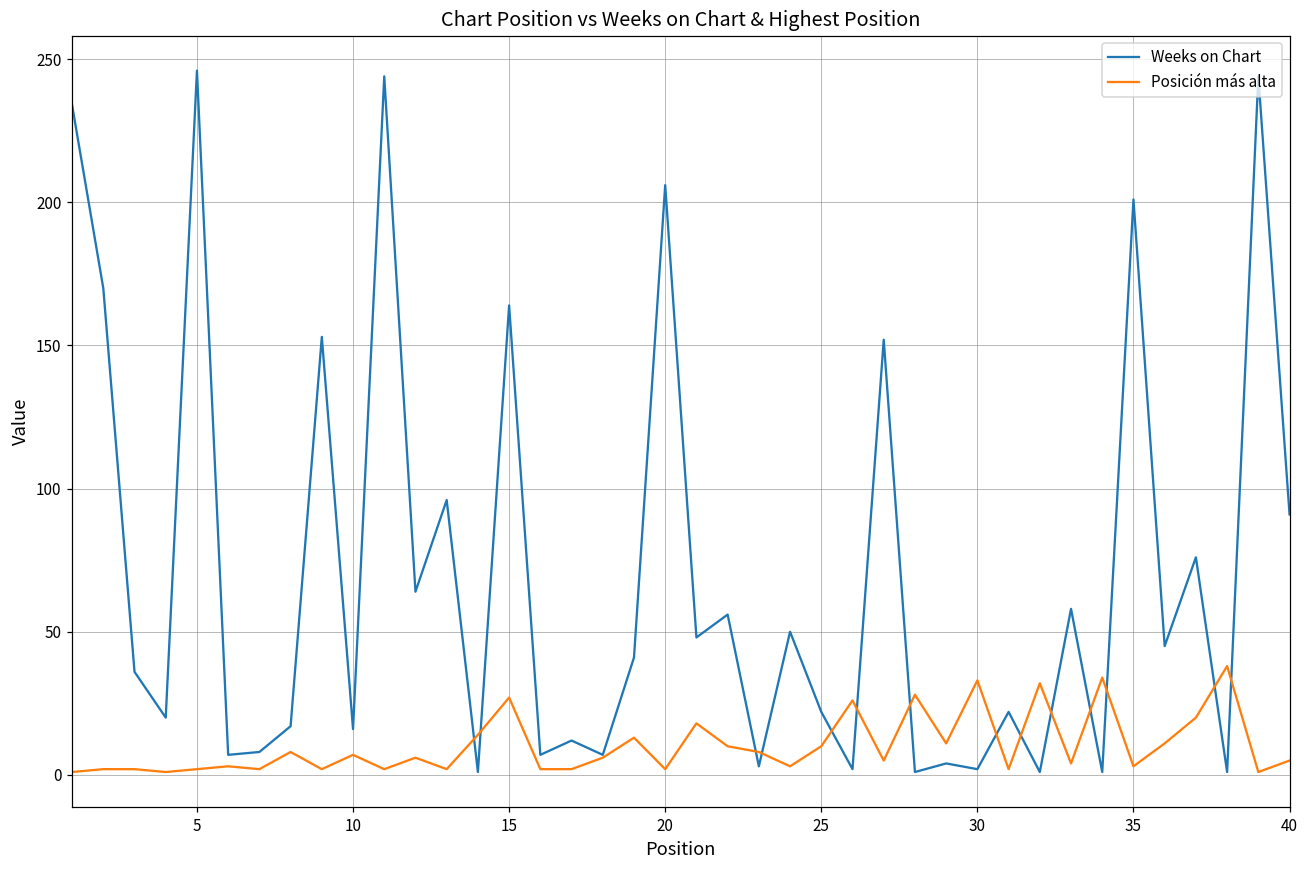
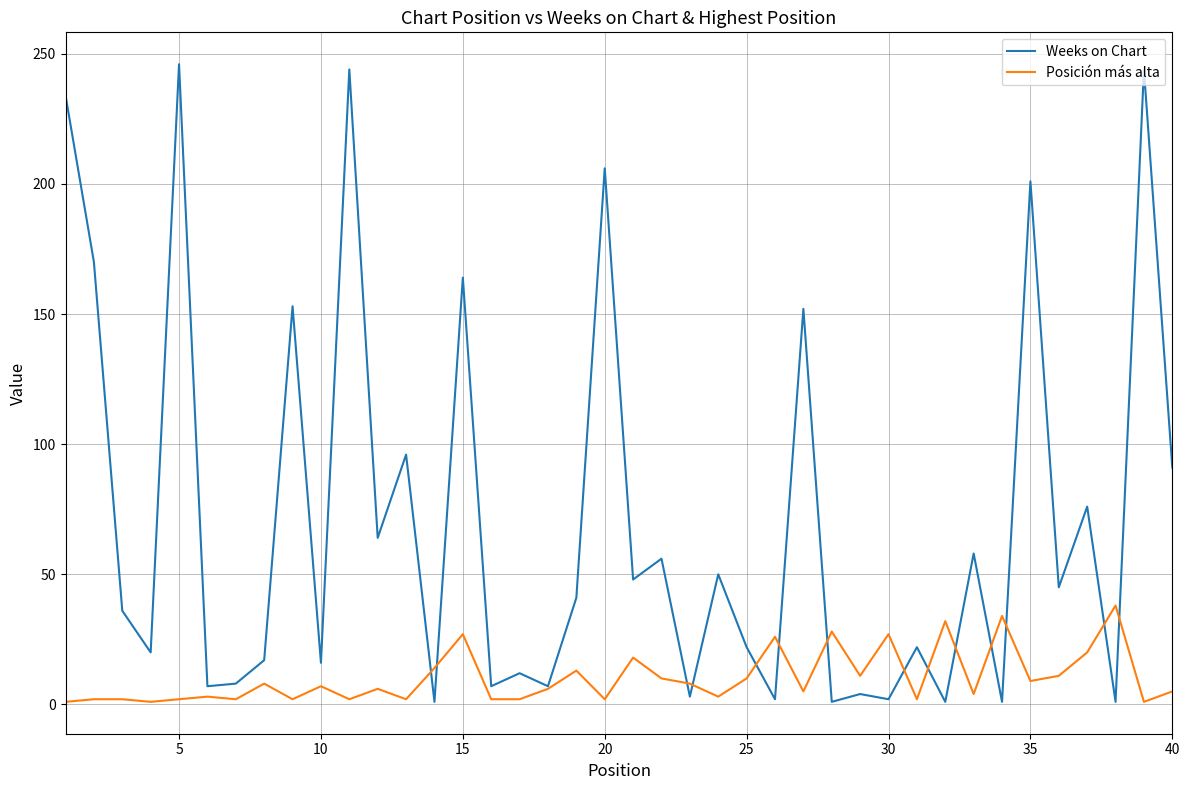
  {
    "Weeks on Chart": {
      "5": 246,
      "10": 16,
      "15": 164,
      "20": 206,
      "25": 22,
      "30": 2,
      "35": 201,
      "40": 91
    },
    "Posición más alta": {
      "5": 2,
      "10": 7,
      "15": 27,
      "20": 2,
      "25": 10,
-     "30": 33,
-     "35": 3,
+     "30": 27,
+     "35": 9,
      "40": 5
    }
  }
